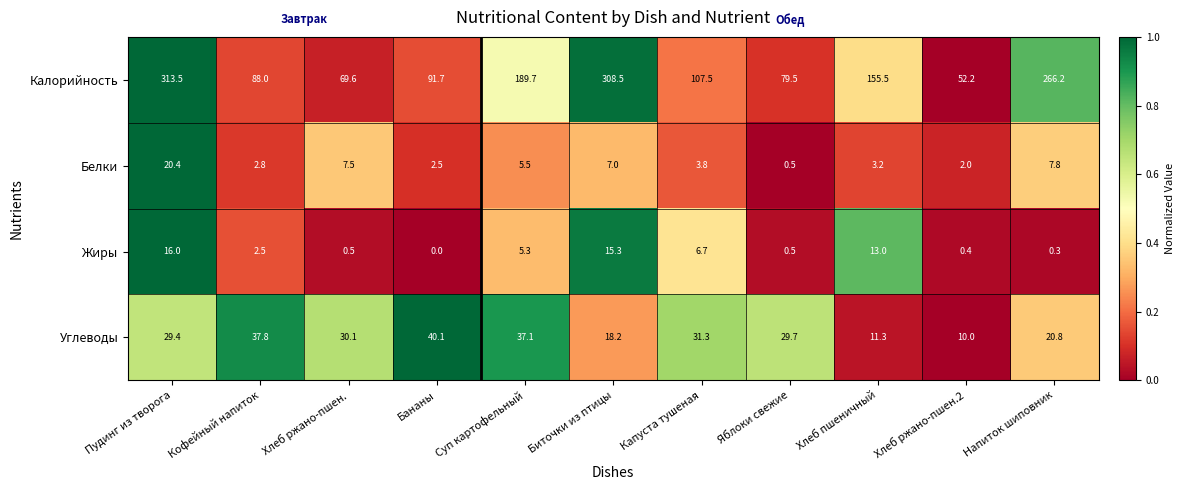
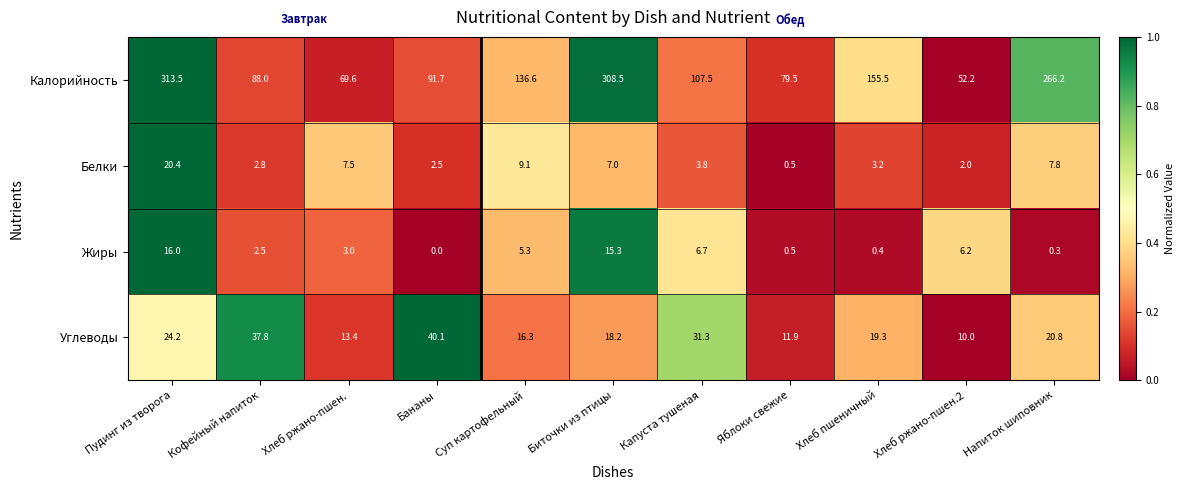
  {
    "Калорийность": {
      "Пудинг из творога": 313.5,
      "Кофейный напиток": 88.0,
      "Хлеб ржано-пшен.": 69.6,
      "Бананы": 91.7,
-     "Суп картофельный": 189.7,
+     "Суп картофельный": 136.6,
      "Биточки из птицы": 308.5,
      "Капуста тушеная": 107.5,
      "Яблоки свежие": 79.5,
      "Хлеб пшеничный": 155.5,
      "Хлеб ржано-пшен.2": 52.2,
      "Напиток шиповник": 266.2
    },
    "Белки": {
      "Пудинг из творога": 20.4,
      "Кофейный напиток": 2.8,
      "Хлеб ржано-пшен.": 7.5,
      "Бананы": 2.5,
-     "Суп картофельный": 5.5,
+     "Суп картофельный": 9.1,
      "Биточки из птицы": 7.0,
      "Капуста тушеная": 3.8,
      "Яблоки свежие": 0.5,
      "Хлеб пшеничный": 3.2,
      "Хлеб ржано-пшен.2": 2.0,
      "Напиток шиповник": 7.8
    },
    "Жиры": {
      "Пудинг из творога": 16.0,
      "Кофейный напиток": 2.5,
-     "Хлеб ржано-пшен.": 0.5,
+     "Хлеб ржано-пшен.": 3.0,
      "Бананы": 0.0,
      "Суп картофельный": 5.3,
      "Биточки из птицы": 15.3,
      "Капуста тушеная": 6.7,
      "Яблоки свежие": 0.5,
-     "Хлеб пшеничный": 13.0,
-     "Хлеб ржано-пшен.2": 0.4,
+     "Хлеб пшеничный": 0.4,
+     "Хлеб ржано-пшен.2": 6.2,
      "Напиток шиповник": 0.3
    },
    "Углеводы": {
-     "Пудинг из творога": 29.4,
+     "Пудинг из творога": 24.2,
      "Кофейный напиток": 37.8,
-     "Хлеб ржано-пшен.": 30.1,
+     "Хлеб ржано-пшен.": 13.4,
      "Бананы": 40.1,
-     "Суп картофельный": 37.1,
+     "Суп картофельный": 16.3,
      "Биточки из птицы": 18.2,
      "Капуста тушеная": 31.3,
-     "Яблоки свежие": 29.7,
-     "Хлеб пшеничный": 11.3,
+     "Яблоки свежие": 11.9,
+     "Хлеб пшеничный": 19.3,
      "Хлеб ржано-пшен.2": 10.0,
      "Напиток шиповник": 20.8
    }
  }
